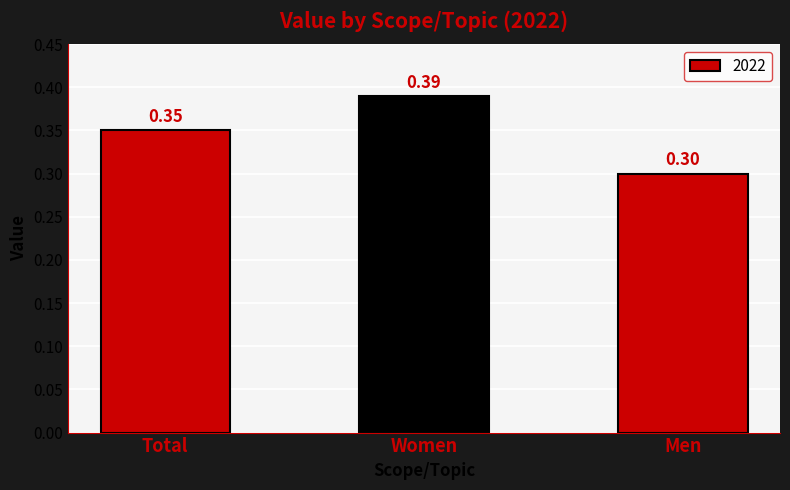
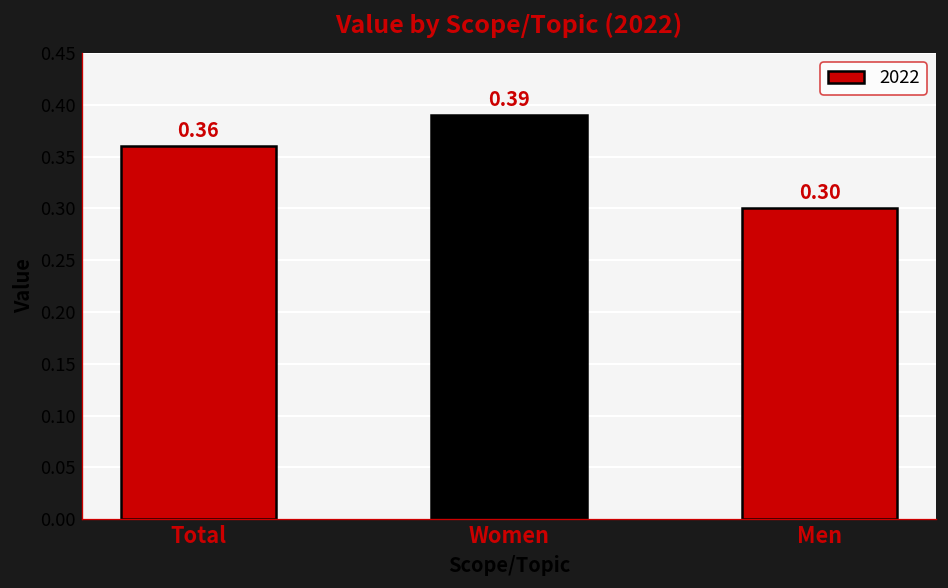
  {
-   "Total": 0.35,
+   "Total": 0.36,
    "Women": 0.39,
    "Men": 0.30
  }
